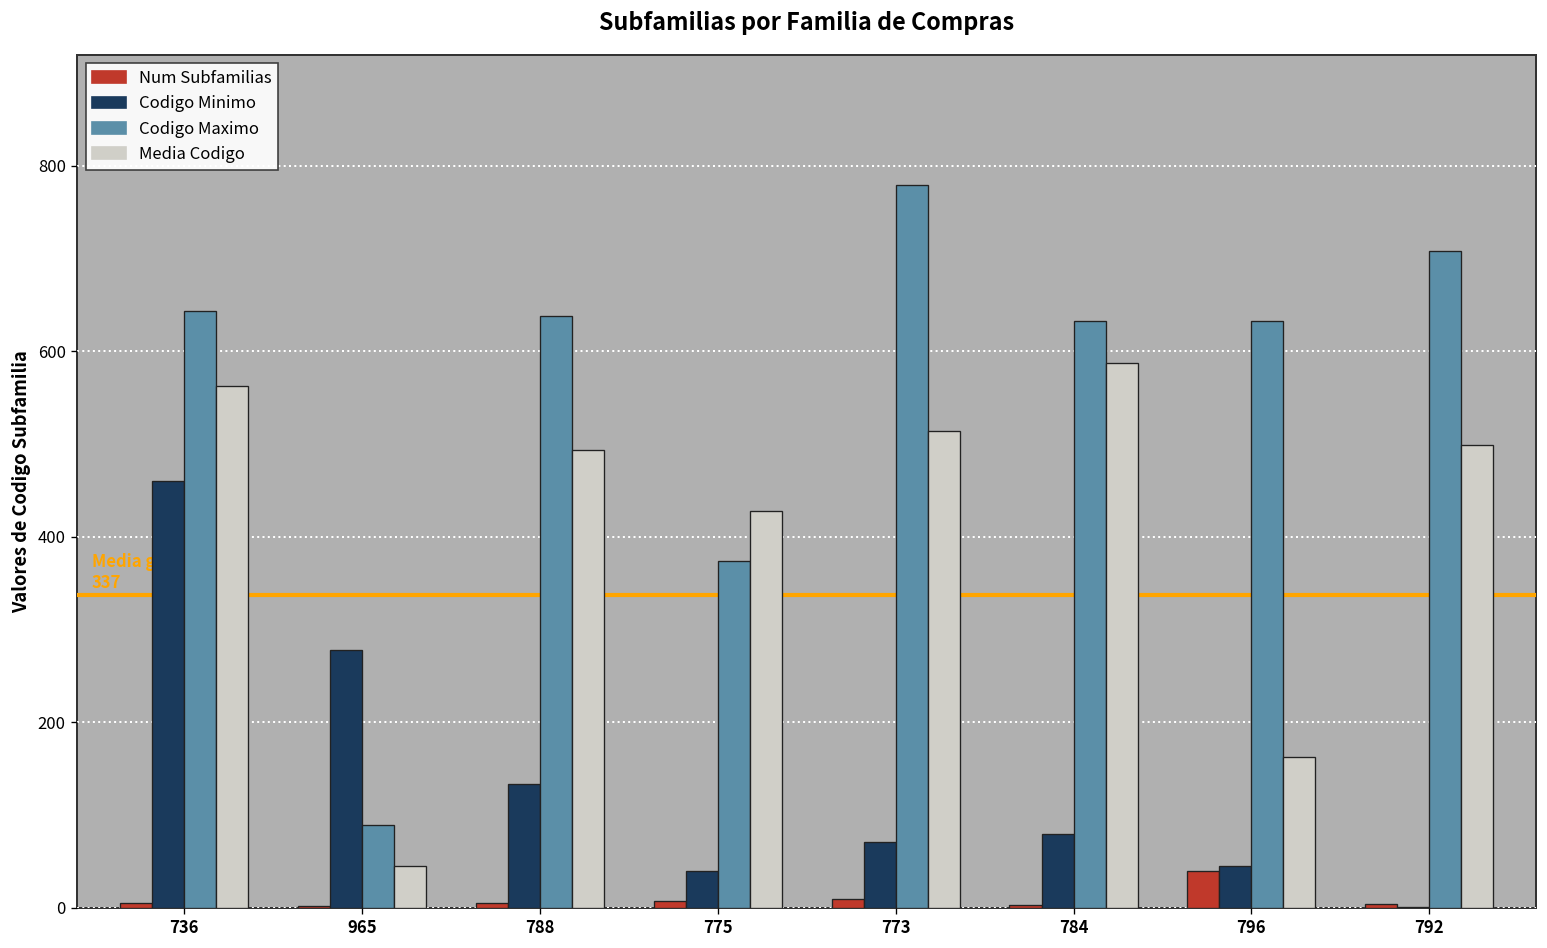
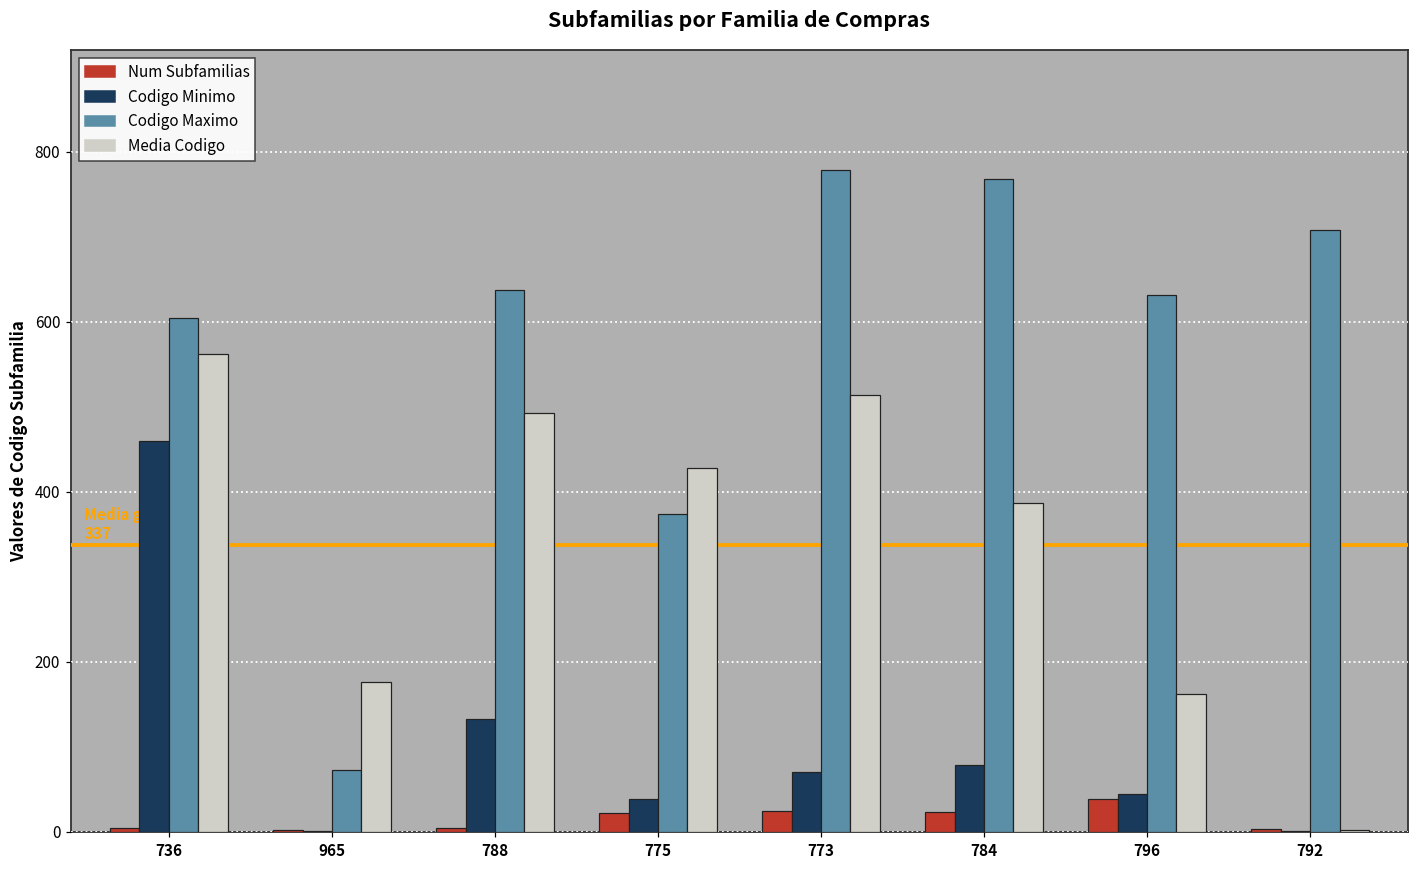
  {
    "Num Subfamilias": {
      "736": 10,
      "788": 10,
-     "775": 10,
-     "773": 10,
-     "784": 0,
+     "775": 20,
+     "773": 30,
+     "784": 20,
      "796": 40,
      "792": 0
    },
    "Codigo Minimo": {
      "736": 460,
-     "965": 280,
+     "965": 0,
      "788": 130,
      "775": 40,
      "773": 70,
      "784": 80,
      "796": 50
    },
    "Codigo Maximo": {
-     "736": 640,
-     "965": 90,
+     "736": 610,
+     "965": 70,
      "788": 640,
      "775": 370,
      "773": 780,
-     "784": 630,
+     "784": 770,
      "796": 630,
      "792": 710
    },
    "Media Codigo": {
      "736": 560,
-     "965": 50,
+     "965": 180,
      "788": 490,
      "775": 430,
      "773": 510,
-     "784": 590,
+     "784": 390,
      "796": 160,
-     "792": 500
+     "792": 0
    }
  }
